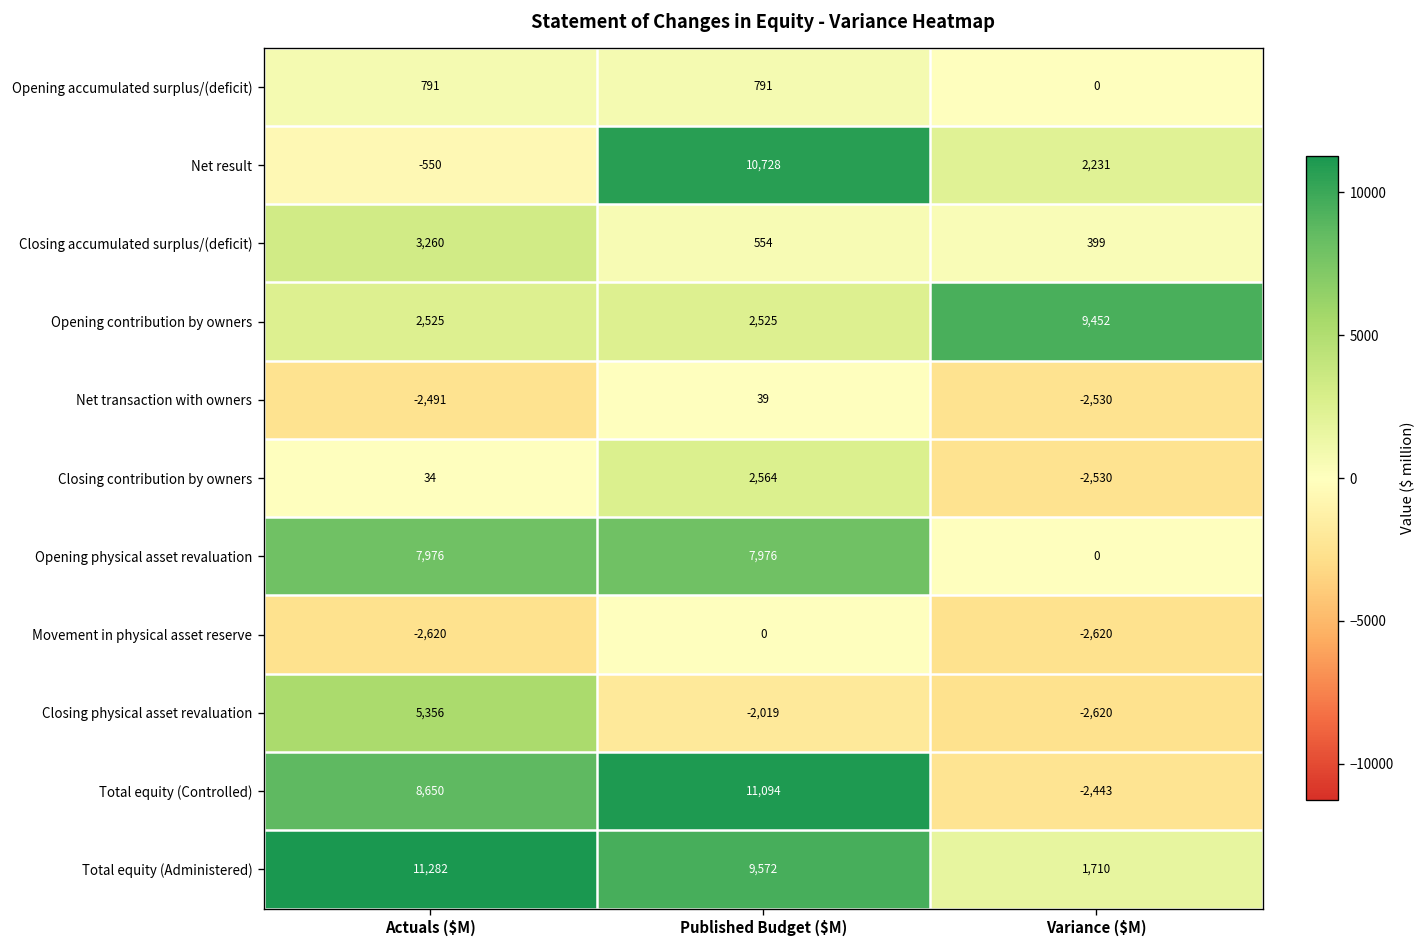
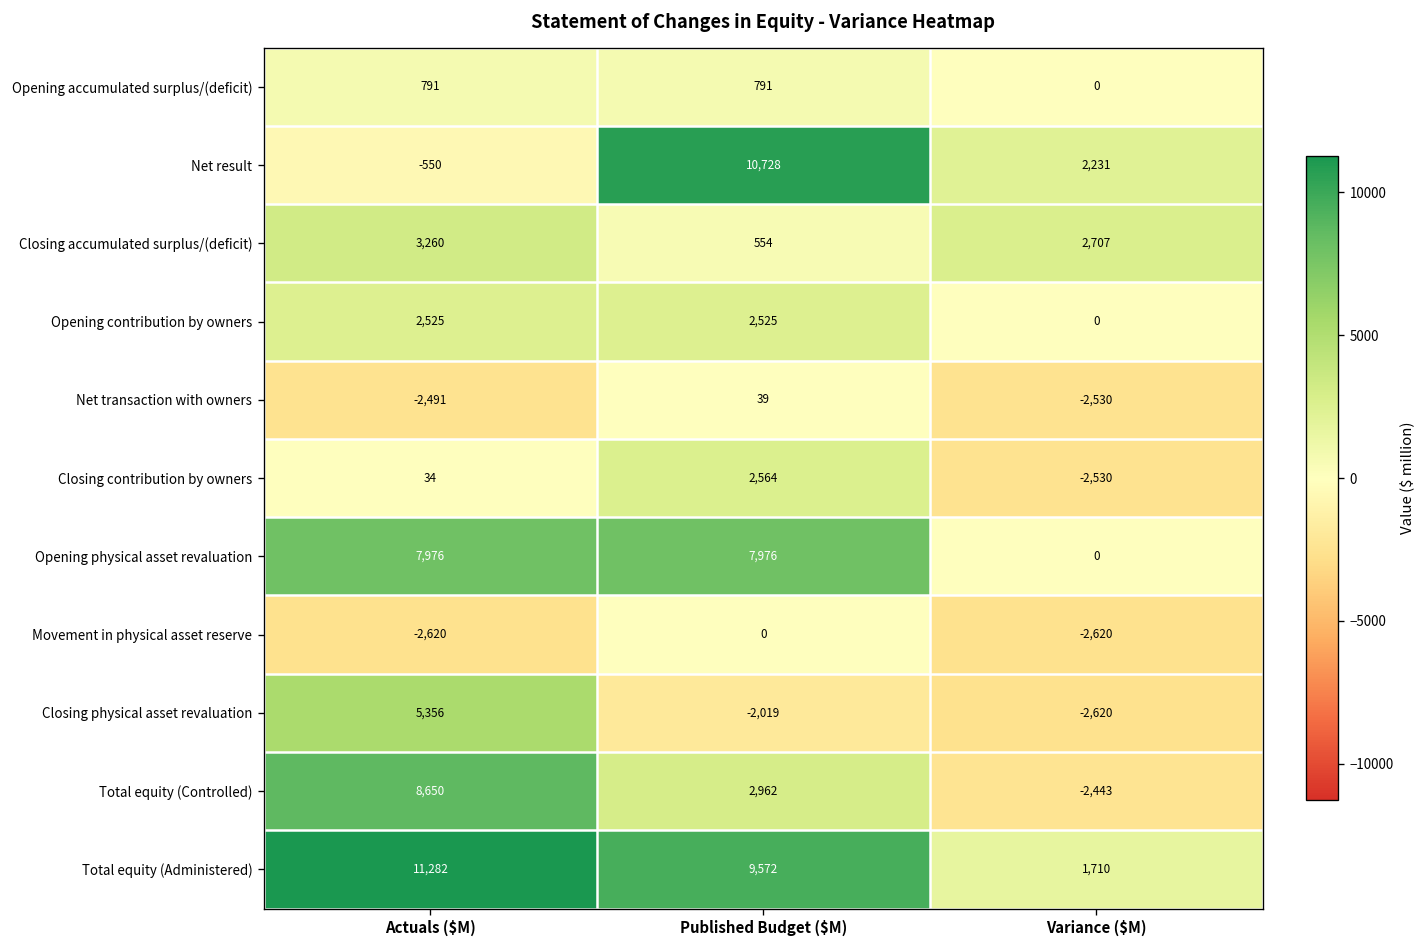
  {
    "Opening accumulated surplus/(deficit)": {
      "Actuals ($M)": "791",
      "Published Budget ($M)": "791",
      "Variance ($M)": "0"
    },
    "Net result": {
      "Actuals ($M)": "-550",
      "Published Budget ($M)": "10,728",
      "Variance ($M)": "2,231"
    },
    "Closing accumulated surplus/(deficit)": {
      "Actuals ($M)": "3,260",
      "Published Budget ($M)": "554",
-     "Variance ($M)": "399"
+     "Variance ($M)": "2,707"
    },
    "Opening contribution by owners": {
      "Actuals ($M)": "2,525",
      "Published Budget ($M)": "2,525",
-     "Variance ($M)": "9,452"
+     "Variance ($M)": "0"
    },
    "Net transaction with owners": {
      "Actuals ($M)": "-2,491",
      "Published Budget ($M)": "39",
      "Variance ($M)": "-2,530"
    },
    "Closing contribution by owners": {
      "Actuals ($M)": "34",
      "Published Budget ($M)": "2,564",
      "Variance ($M)": "-2,530"
    },
    "Opening physical asset revaluation": {
      "Actuals ($M)": "7,976",
      "Published Budget ($M)": "7,976",
      "Variance ($M)": "0"
    },
    "Movement in physical asset reserve": {
      "Actuals ($M)": "-2,620",
      "Published Budget ($M)": "0",
      "Variance ($M)": "-2,620"
    },
    "Closing physical asset revaluation": {
      "Actuals ($M)": "5,356",
      "Published Budget ($M)": "-2,019",
      "Variance ($M)": "-2,620"
    },
    "Total equity (Controlled)": {
      "Actuals ($M)": "8,650",
-     "Published Budget ($M)": "11,094",
+     "Published Budget ($M)": "2,962",
      "Variance ($M)": "-2,443"
    },
    "Total equity (Administered)": {
      "Actuals ($M)": "11,282",
      "Published Budget ($M)": "9,572",
      "Variance ($M)": "1,710"
    }
  }
